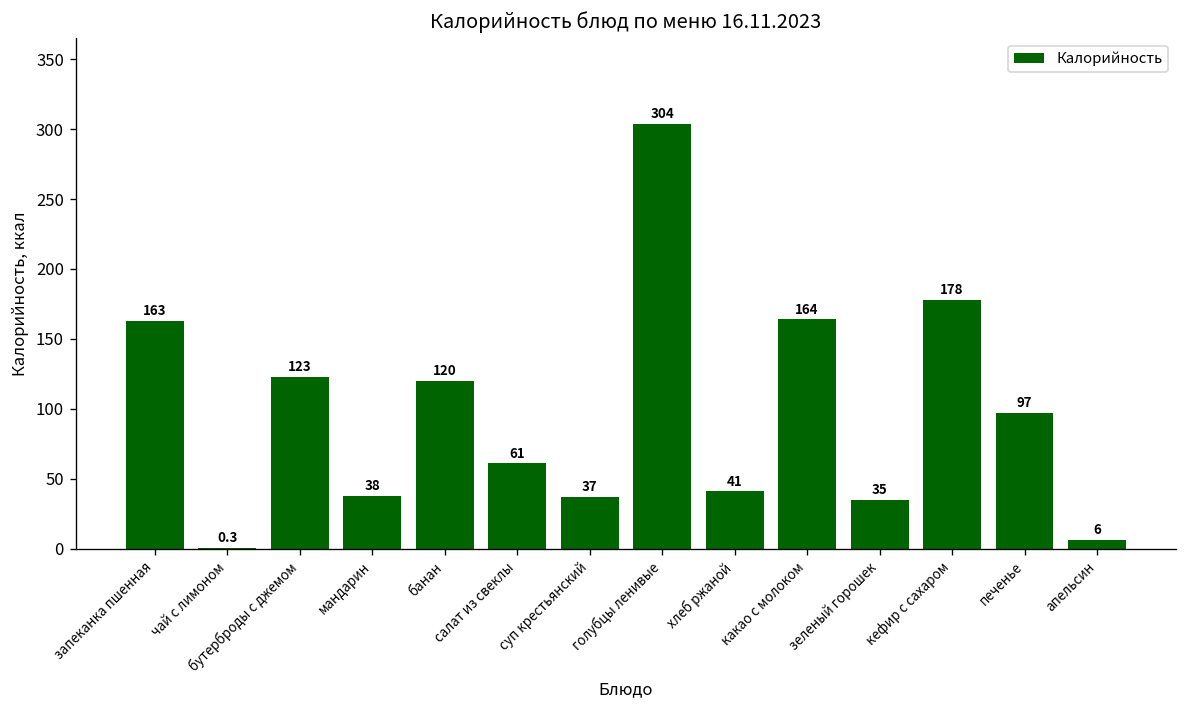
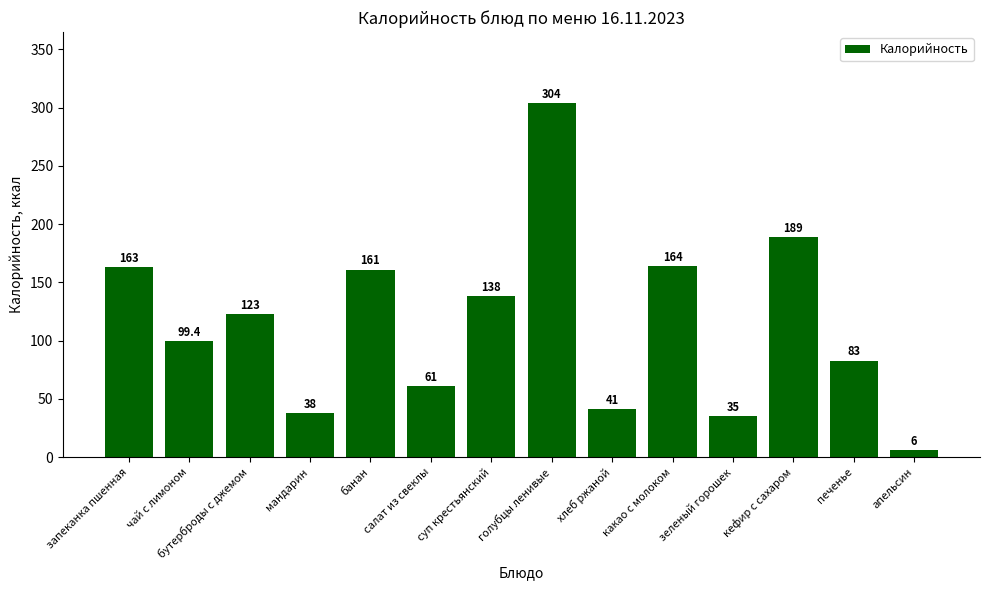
  {
    "запеканка пшенная": 163,
-   "чай с лимоном": 0.3,
+   "чай с лимоном": 99.4,
    "бутерброды с джемом": 123,
    "мандарин": 38,
-   "банан": 120,
+   "банан": 161,
    "салат из свеклы": 61,
-   "суп крестьянский": 37,
+   "суп крестьянский": 138,
    "голубцы ленивые": 304,
    "хлеб ржаной": 41,
    "какао с молоком": 164,
    "зеленый горошек": 35,
-   "кефир с сахаром": 178,
-   "печенье": 97,
+   "кефир с сахаром": 189,
+   "печенье": 83,
    "апельсин": 6
  }
